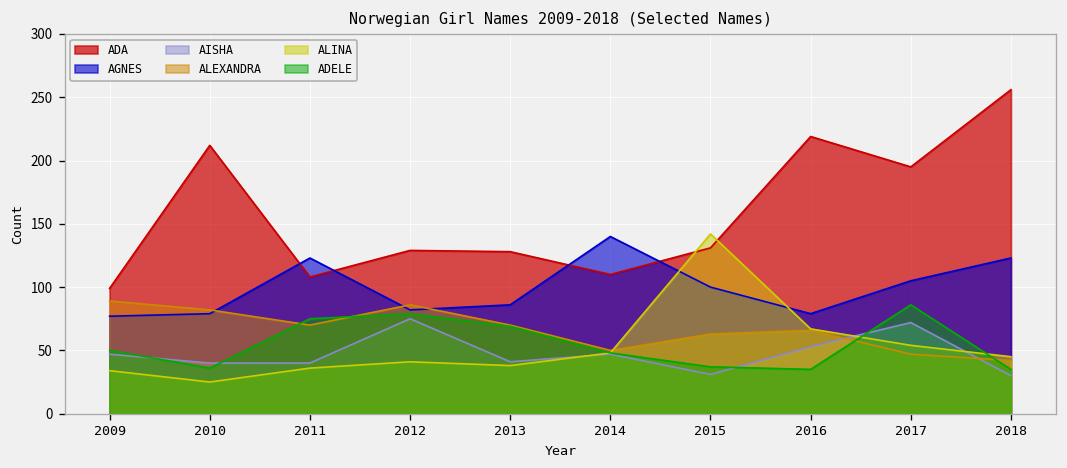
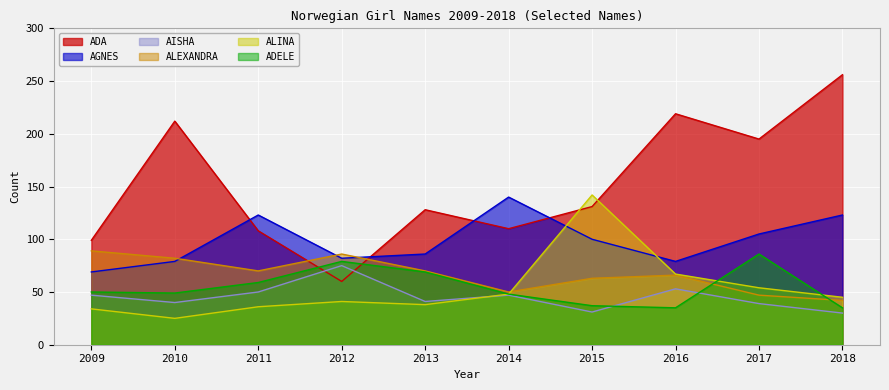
  {
    "ADA": {
      "2009": 99,
      "2010": 212,
      "2011": 108,
-     "2012": 129,
+     "2012": 60,
      "2013": 128,
      "2014": 110,
      "2015": 131,
      "2016": 219,
      "2017": 195,
      "2018": 256
    },
    "AGNES": {
-     "2009": 77,
+     "2009": 69,
      "2010": 79,
      "2011": 123,
      "2012": 82,
      "2013": 86,
      "2014": 140,
      "2015": 100,
      "2016": 79,
      "2017": 105,
      "2018": 123
    },
    "AISHA": {
      "2009": 47,
      "2010": 40,
-     "2011": 40,
+     "2011": 50,
      "2012": 75,
      "2013": 41,
      "2015": 31,
      "2016": 53,
-     "2017": 72,
+     "2017": 39,
      "2018": 30
    },
    "ADELE": {
      "2009": 50,
-     "2010": 36,
-     "2011": 75,
+     "2010": 49,
+     "2011": 59,
      "2012": 79,
      "2015": 37,
      "2016": 35,
      "2017": 86,
      "2018": 35
    }
  }
